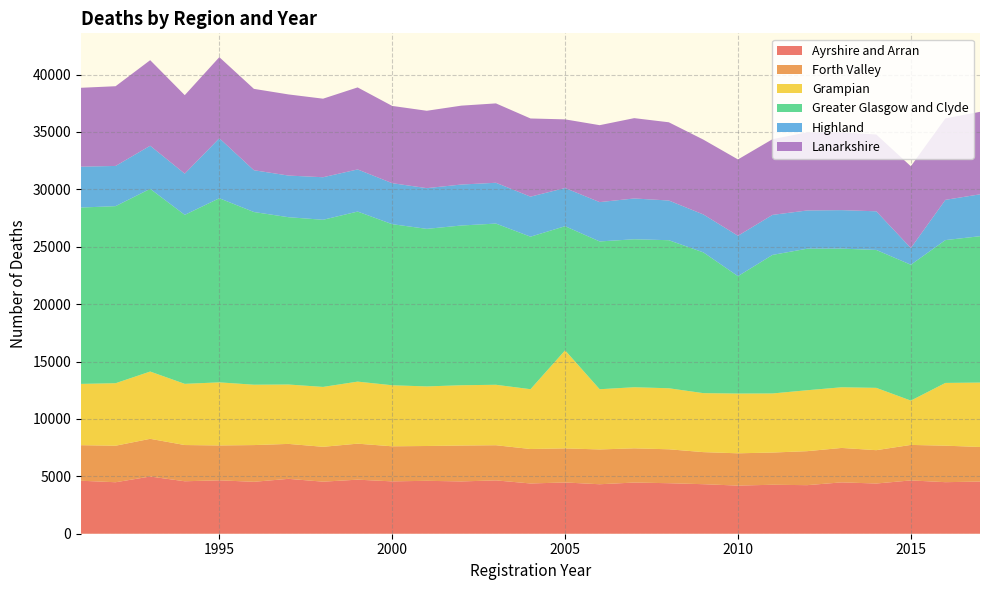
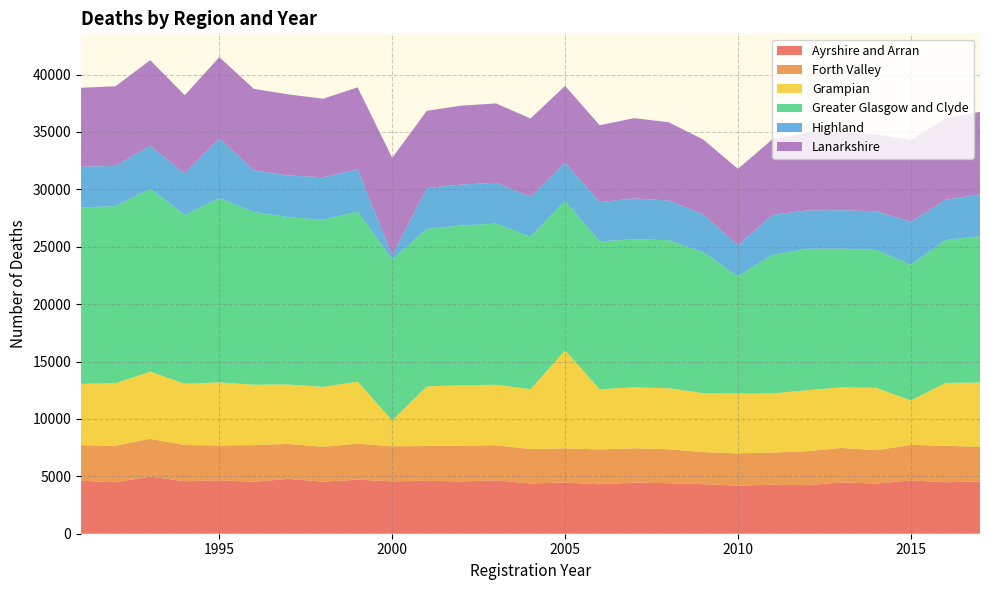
  {
    "Grampian": {
      "1995": 5500,
-     "2000": 5300,
+     "2000": 2200,
      "2005": 8500,
      "2010": 5200,
      "2015": 3900
    },
    "Greater Glasgow and Clyde": {
      "1995": 16000,
      "2000": 14000,
-     "2005": 10800,
+     "2005": 13000,
      "2010": 10200,
      "2015": 11800
    },
    "Highland": {
      "1995": 5200,
-     "2000": 3600,
+     "2000": 400,
      "2005": 3300,
-     "2010": 3500,
-     "2015": 1500
+     "2010": 2700,
+     "2015": 3700
    },
    "Lanarkshire": {
      "1995": 7100,
-     "2000": 6700,
-     "2005": 6000,
+     "2000": 8500,
+     "2005": 6700,
      "2010": 6600
    }
  }
